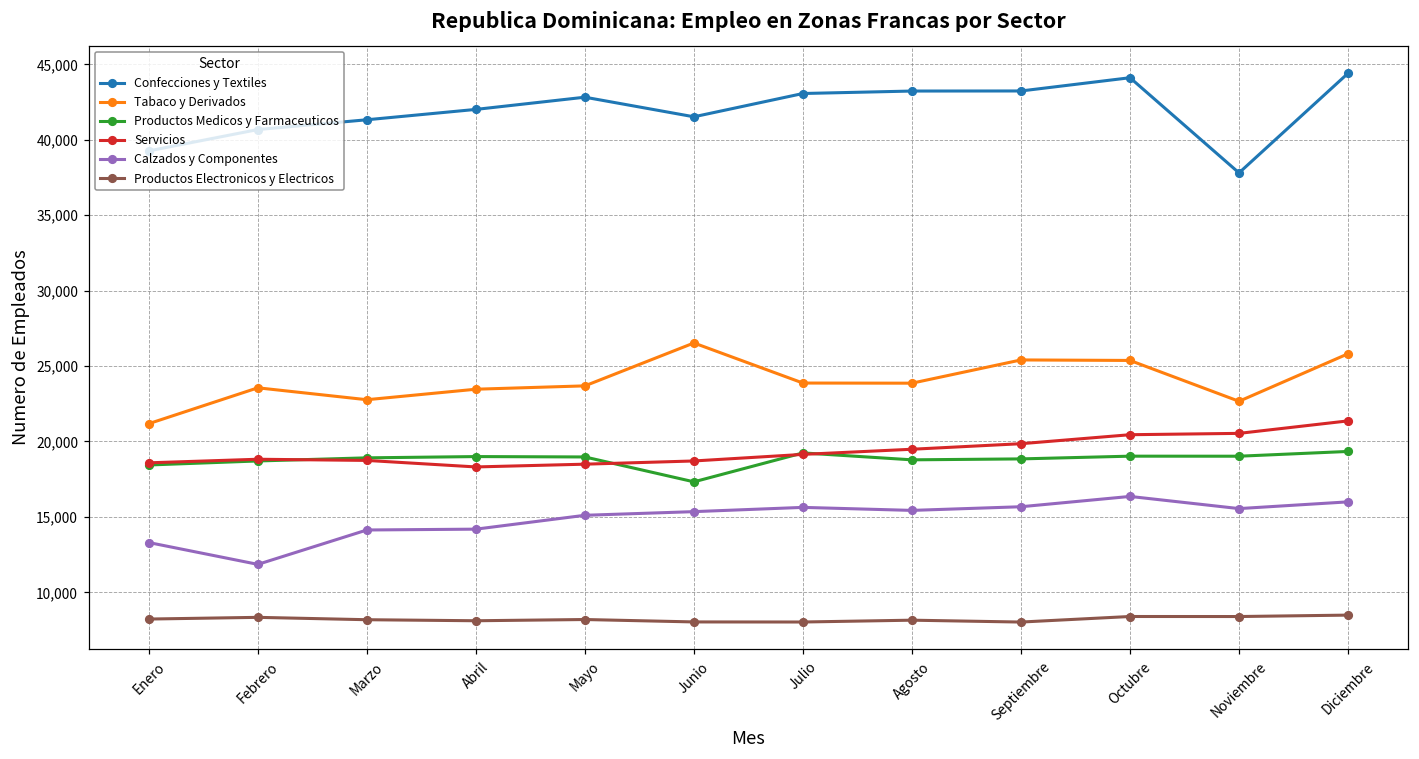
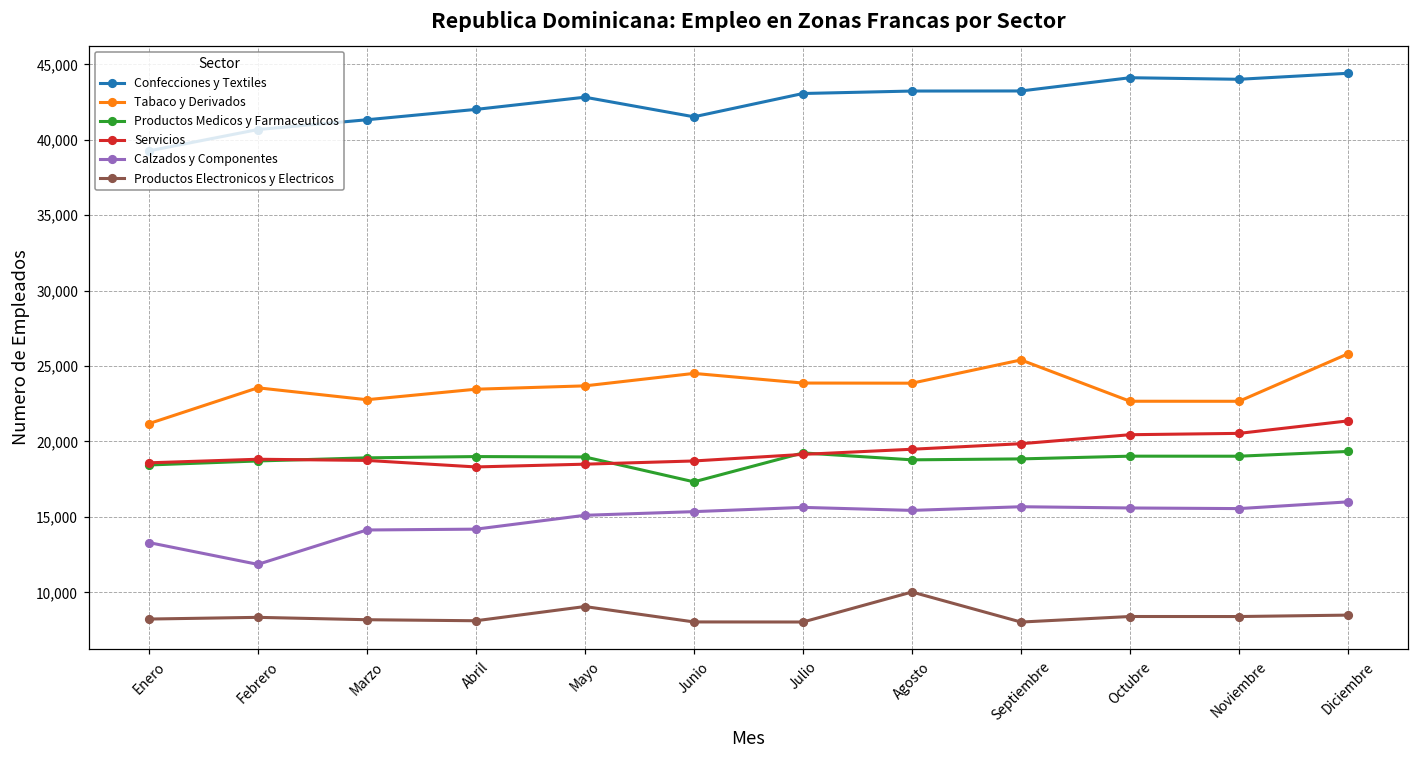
  {
    "Confecciones y Textiles": {
      "Marzo": "41,300",
      "Abril": "42,000",
      "Mayo": "42,800",
      "Junio": "41,500",
      "Julio": "43,100",
      "Agosto": "43,200",
      "Septiembre": "43,200",
      "Octubre": "44,100",
-     "Noviembre": "37,800",
+     "Noviembre": "44,000",
      "Diciembre": "44,400"
    },
    "Tabaco y Derivados": {
      "Enero": "21,200",
      "Febrero": "23,600",
      "Marzo": "22,800",
      "Abril": "23,500",
      "Mayo": "23,700",
-     "Junio": "26,500",
+     "Junio": "24,500",
      "Julio": "23,900",
      "Agosto": "23,900",
      "Septiembre": "25,400",
-     "Octubre": "25,400",
+     "Octubre": "22,700",
      "Noviembre": "22,700",
      "Diciembre": "25,800"
    },
    "Productos Medicos y Farmaceuticos": {
      "Abril": "19,000",
      "Mayo": "19,000",
      "Junio": "17,300",
      "Agosto": "18,800",
      "Septiembre": "18,800",
      "Octubre": "19,000",
      "Noviembre": "19,000",
      "Diciembre": "19,300"
    },
    "Servicios": {
      "Abril": "18,300",
      "Mayo": "18,500",
      "Junio": "18,700",
      "Agosto": "19,500",
      "Septiembre": "19,900",
      "Octubre": "20,400",
      "Noviembre": "20,500",
      "Diciembre": "21,400"
    },
    "Calzados y Componentes": {
      "Enero": "13,300",
      "Febrero": "11,900",
      "Marzo": "14,100",
      "Abril": "14,200",
      "Mayo": "15,100",
      "Junio": "15,300",
      "Julio": "15,600",
      "Agosto": "15,400",
      "Septiembre": "15,700",
-     "Octubre": "16,400",
+     "Octubre": "15,600",
      "Noviembre": "15,600",
      "Diciembre": "16,000"
    },
    "Productos Electronicos y Electricos": {
      "Enero": "8,200",
      "Febrero": "8,300",
      "Marzo": "8,200",
      "Abril": "8,100",
-     "Mayo": "8,200",
+     "Mayo": "9,100",
      "Junio": "8,000",
      "Julio": "8,000",
-     "Agosto": "8,200",
+     "Agosto": "10,000",
      "Septiembre": "8,000",
      "Octubre": "8,400",
      "Noviembre": "8,400",
      "Diciembre": "8,500"
    }
  }
